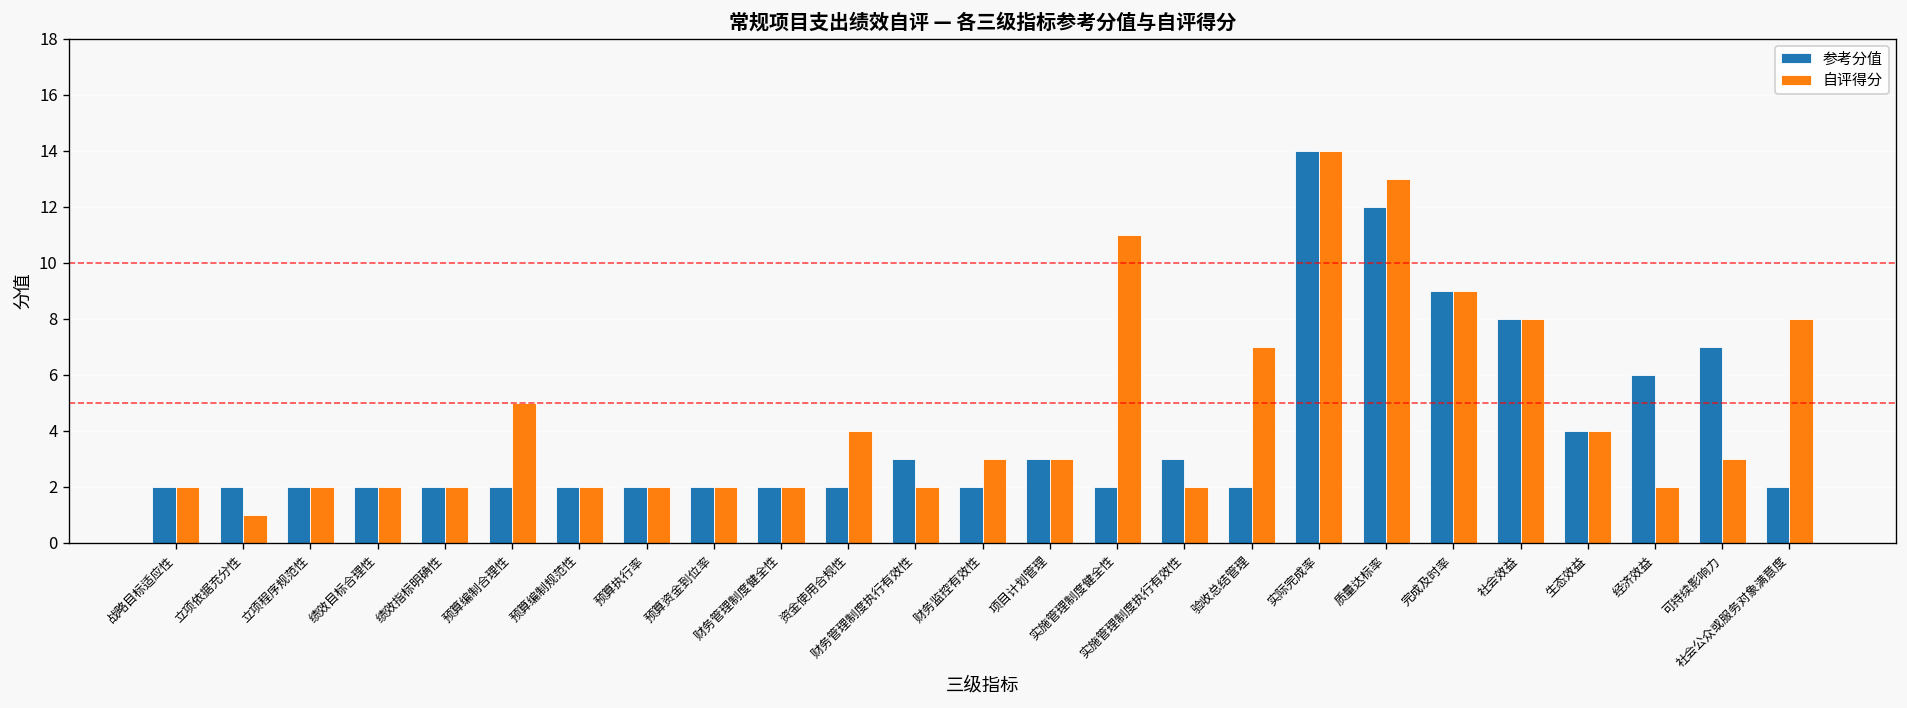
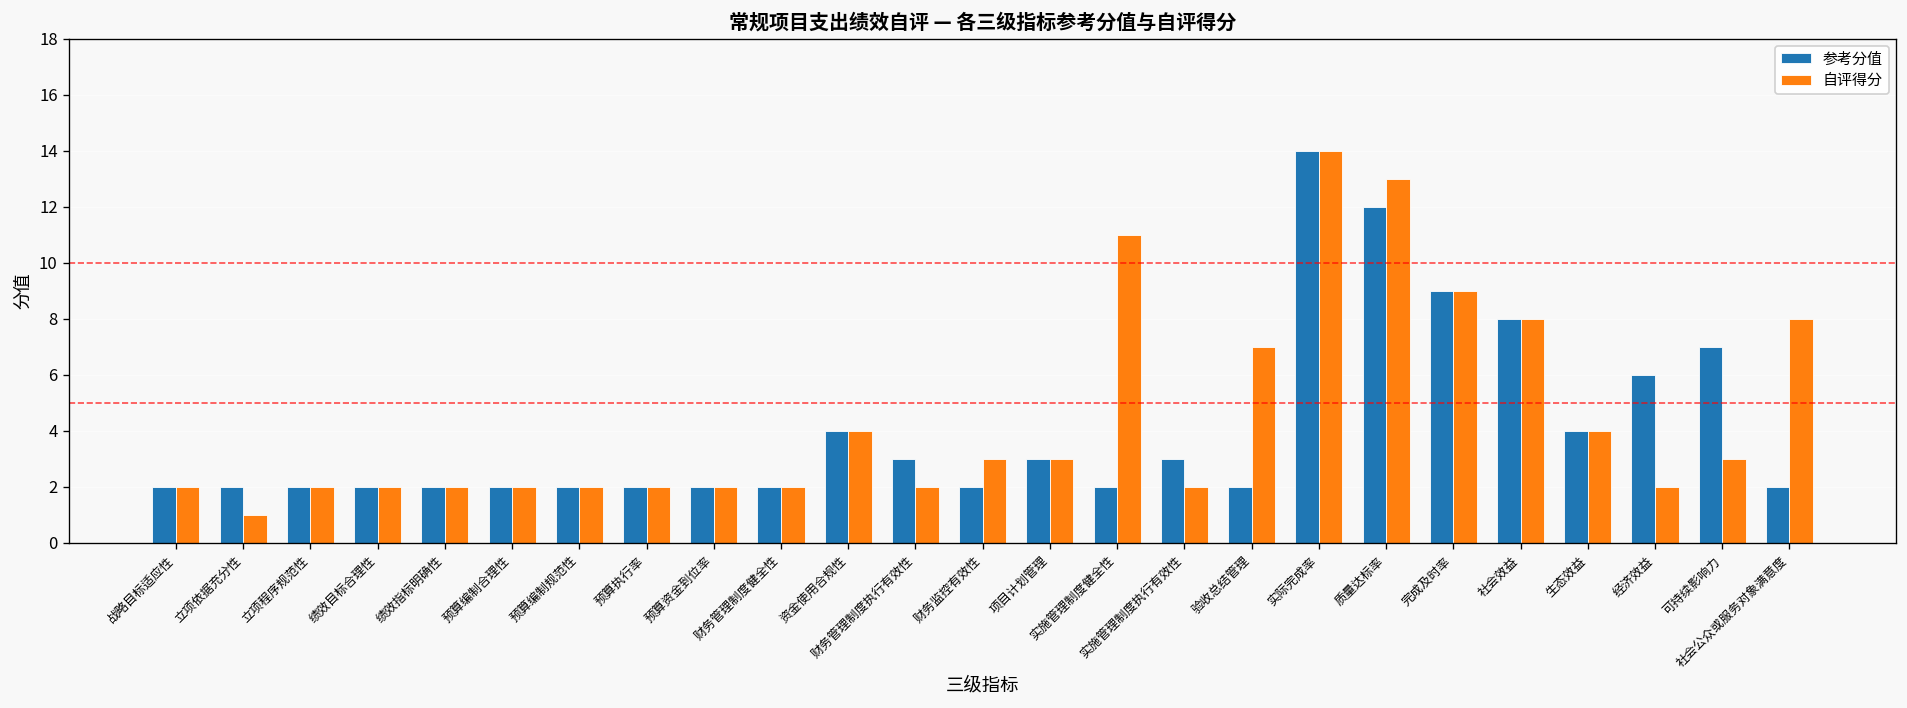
  {
    "参考分值": {
      "战略目标适应性": 2,
      "立项依据充分性": 2,
      "立项程序规范性": 2,
      "绩效目标合理性": 2,
      "绩效指标明确性": 2,
      "预算编制合理性": 2,
      "预算编制规范性": 2,
      "预算执行率": 2,
      "预算资金到位率": 2,
      "财务管理制度健全性": 2,
-     "资金使用合规性": 2,
+     "资金使用合规性": 4,
      "财务管理制度执行有效性": 3,
      "财务监控有效性": 2,
      "项目计划管理": 3,
      "实施管理制度健全性": 2,
      "实施管理制度执行有效性": 3,
      "验收总结管理": 2,
      "实际完成率": 14,
      "质量达标率": 12,
      "完成及时率": 9,
      "社会效益": 8,
      "生态效益": 4,
      "经济效益": 6,
      "可持续影响力": 7,
      "社会公众或服务对象满意度": 2
    },
    "自评得分": {
      "战略目标适应性": 2,
      "立项依据充分性": 1,
      "立项程序规范性": 2,
      "绩效目标合理性": 2,
      "绩效指标明确性": 2,
-     "预算编制合理性": 5,
+     "预算编制合理性": 2,
      "预算编制规范性": 2,
      "预算执行率": 2,
      "预算资金到位率": 2,
      "财务管理制度健全性": 2,
      "资金使用合规性": 4,
      "财务管理制度执行有效性": 2,
      "财务监控有效性": 3,
      "项目计划管理": 3,
      "实施管理制度健全性": 11,
      "实施管理制度执行有效性": 2,
      "验收总结管理": 7,
      "实际完成率": 14,
      "质量达标率": 13,
      "完成及时率": 9,
      "社会效益": 8,
      "生态效益": 4,
      "经济效益": 2,
      "可持续影响力": 3,
      "社会公众或服务对象满意度": 8
    }
  }
